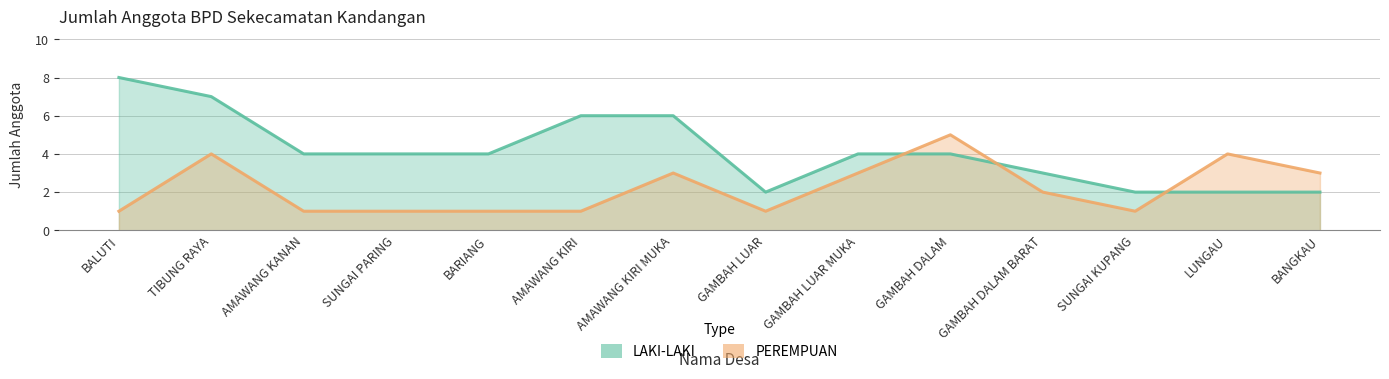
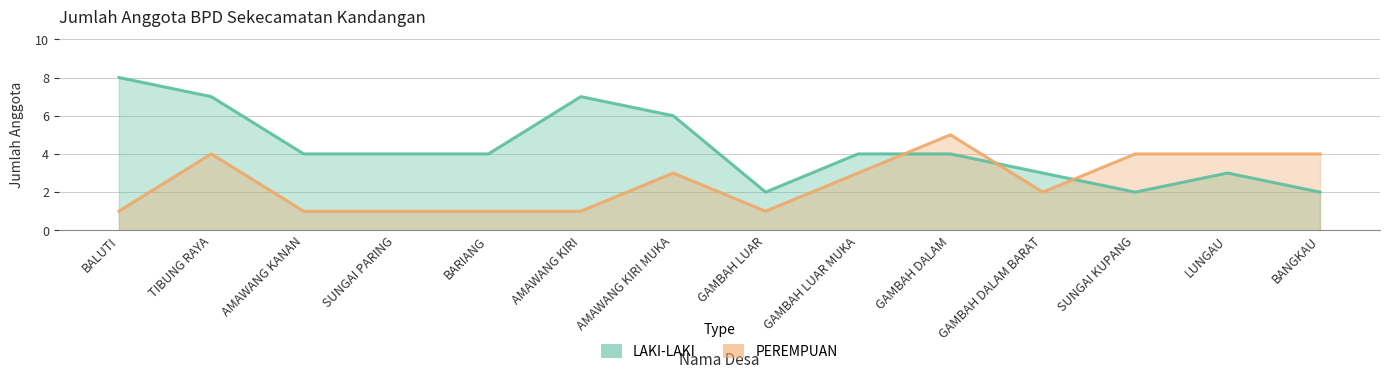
  {
    "LAKI-LAKI": {
      "BALUTI": 8,
      "TIBUNG RAYA": 7,
      "AMAWANG KANAN": 4,
      "SUNGAI PARING": 4,
      "BARIANG": 4,
-     "AMAWANG KIRI": 6,
+     "AMAWANG KIRI": 7,
      "AMAWANG KIRI MUKA": 6,
      "GAMBAH LUAR": 2,
      "GAMBAH LUAR MUKA": 4,
      "GAMBAH DALAM": 4,
      "GAMBAH DALAM BARAT": 3,
      "SUNGAI KUPANG": 2,
-     "LUNGAU": 2,
+     "LUNGAU": 3,
      "BANGKAU": 2
    },
    "PEREMPUAN": {
      "BALUTI": 1,
      "TIBUNG RAYA": 4,
      "AMAWANG KANAN": 1,
      "SUNGAI PARING": 1,
      "BARIANG": 1,
      "AMAWANG KIRI": 1,
      "AMAWANG KIRI MUKA": 3,
      "GAMBAH LUAR": 1,
      "GAMBAH LUAR MUKA": 3,
      "GAMBAH DALAM": 5,
      "GAMBAH DALAM BARAT": 2,
-     "SUNGAI KUPANG": 1,
+     "SUNGAI KUPANG": 4,
      "LUNGAU": 4,
-     "BANGKAU": 3
+     "BANGKAU": 4
    }
  }
